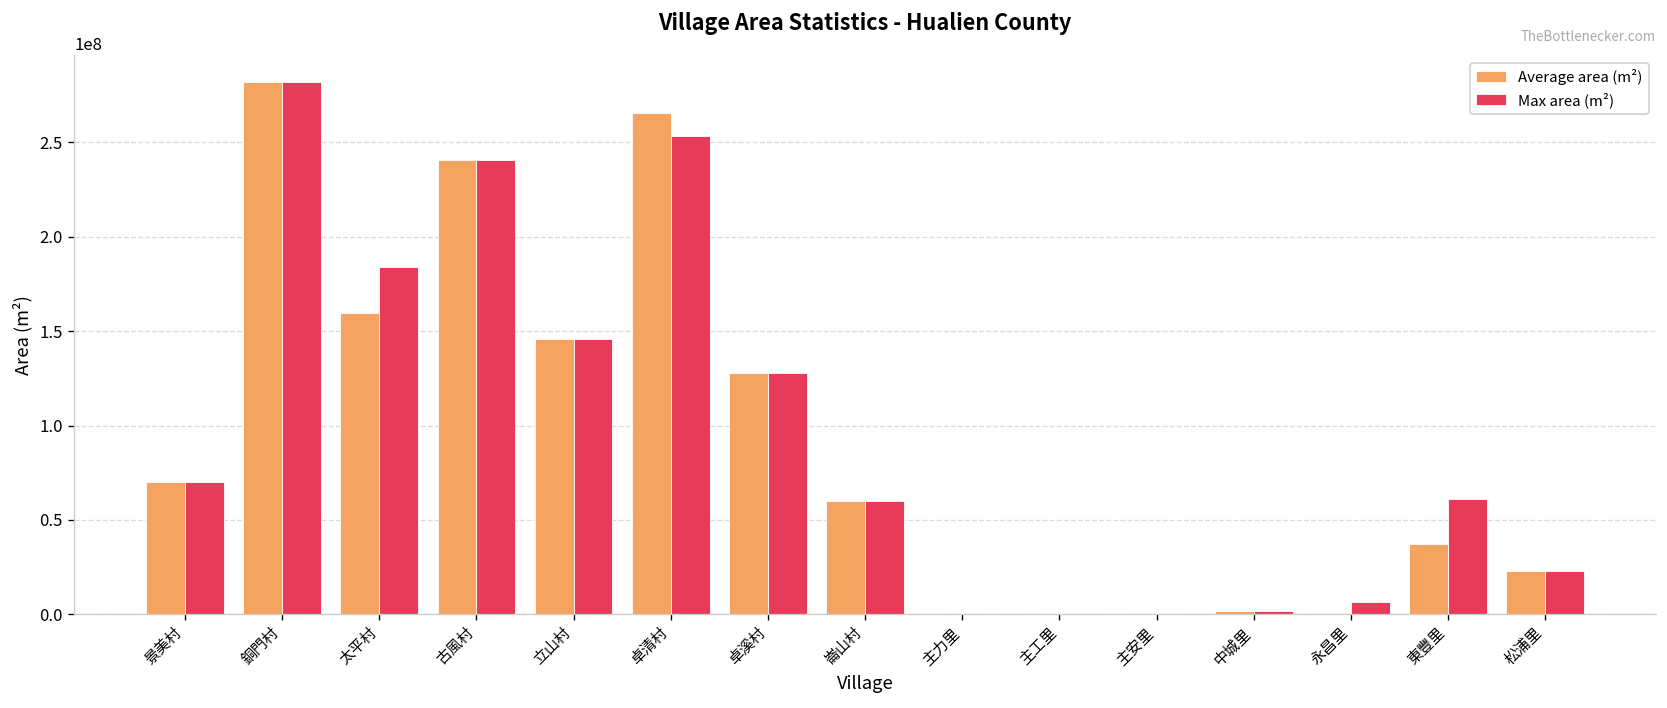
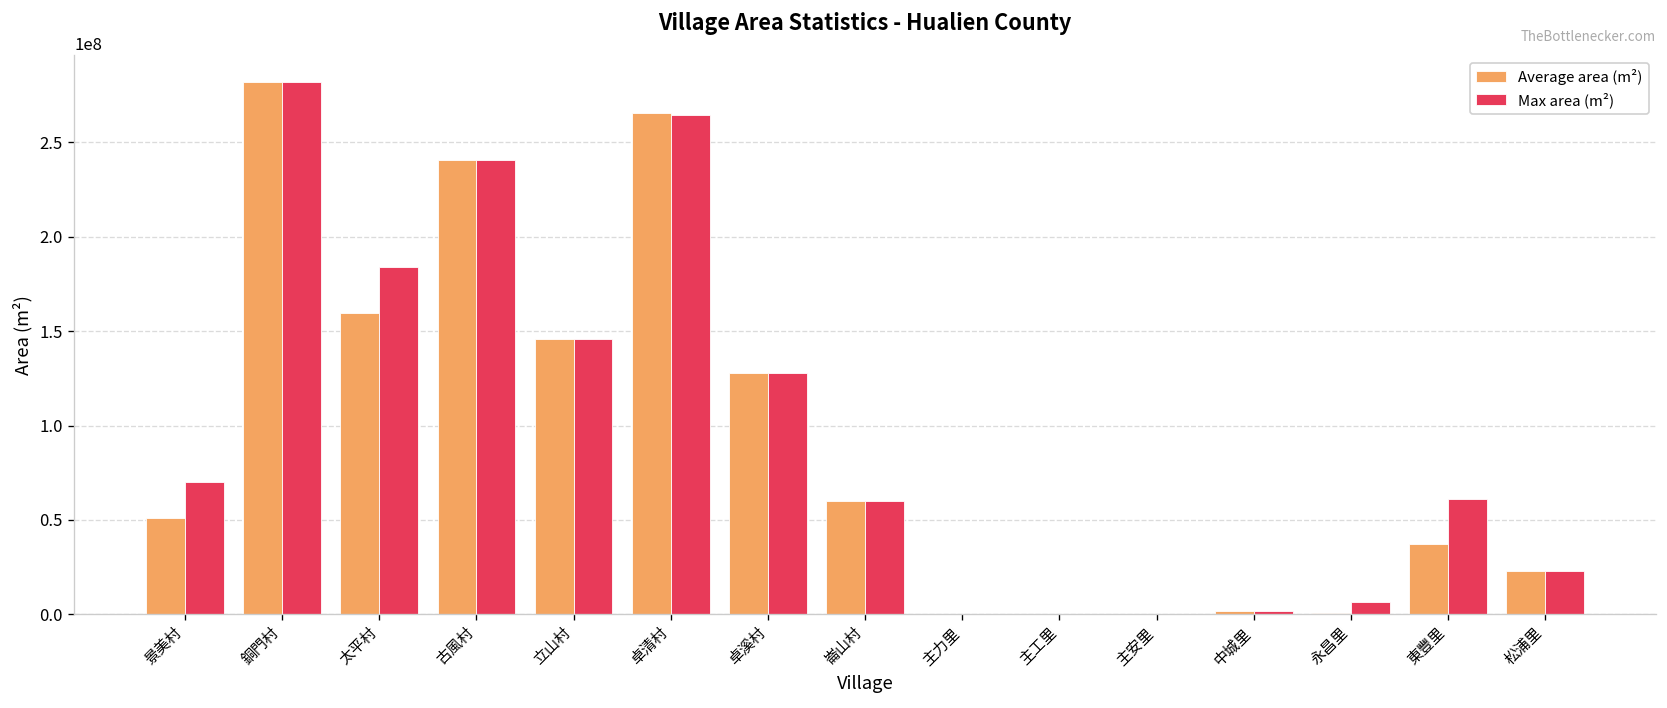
  {
    "Average area (m²)": {
-     "景美村": 70000000,
+     "景美村": 51000000,
      "銅門村": 282000000,
      "太平村": 160000000,
      "古風村": 241000000,
      "立山村": 146000000,
      "卓清村": 265000000,
      "卓溪村": 128000000,
      "崙山村": 60000000,
      "中城里": 2000000,
      "東豐里": 37000000,
      "松浦里": 23000000
    },
    "Max area (m²)": {
      "景美村": 70000000,
      "銅門村": 282000000,
      "太平村": 184000000,
      "古風村": 241000000,
      "立山村": 146000000,
-     "卓清村": 254000000,
+     "卓清村": 264000000,
      "卓溪村": 128000000,
      "崙山村": 60000000,
      "中城里": 2000000,
      "永昌里": 7000000,
      "東豐里": 61000000,
      "松浦里": 23000000
    }
  }
